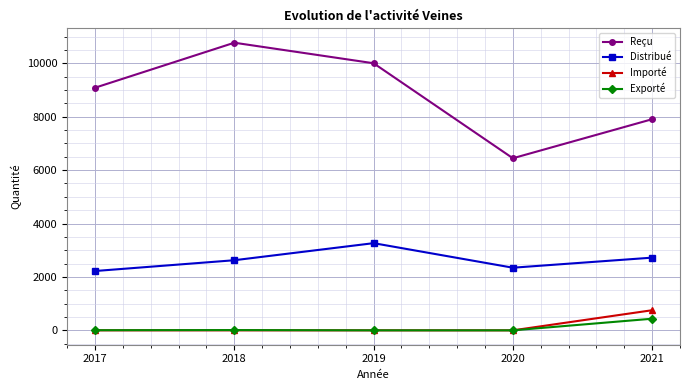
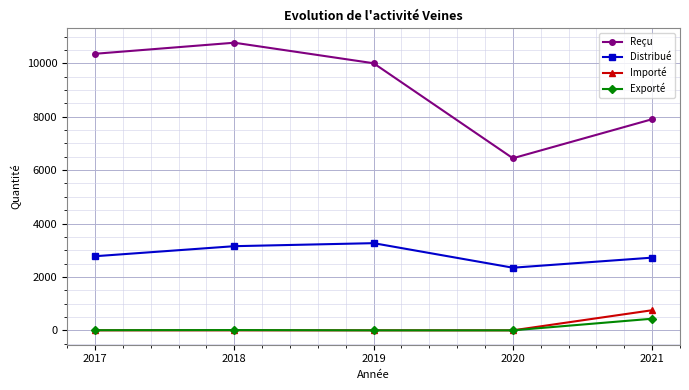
  {
    "Reçu": {
-     "2017": 9100,
+     "2017": 10400,
      "2018": 10800,
      "2019": 10000,
      "2020": 6400,
      "2021": 7900
    },
    "Distribué": {
-     "2017": 2200,
-     "2018": 2600,
+     "2017": 2800,
+     "2018": 3200,
      "2019": 3300,
      "2020": 2300,
      "2021": 2700
    },
    "Importé": {
      "2021": 800
    },
    "Exporté": {
      "2021": 400
    }
  }
